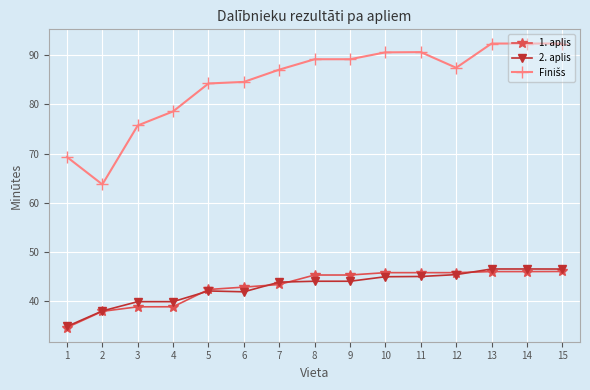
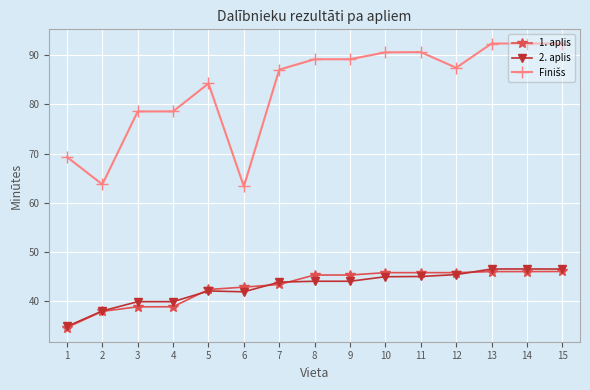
  {
    "Finišs": {
      "1": 69,
      "2": 64,
-     "3": 76,
+     "3": 79,
      "4": 79,
      "5": 84,
-     "6": 85,
+     "6": 63,
      "7": 87,
      "8": 89,
      "9": 89,
      "10": 91,
      "11": 91,
      "12": 87,
      "13": 92
    }
  }
